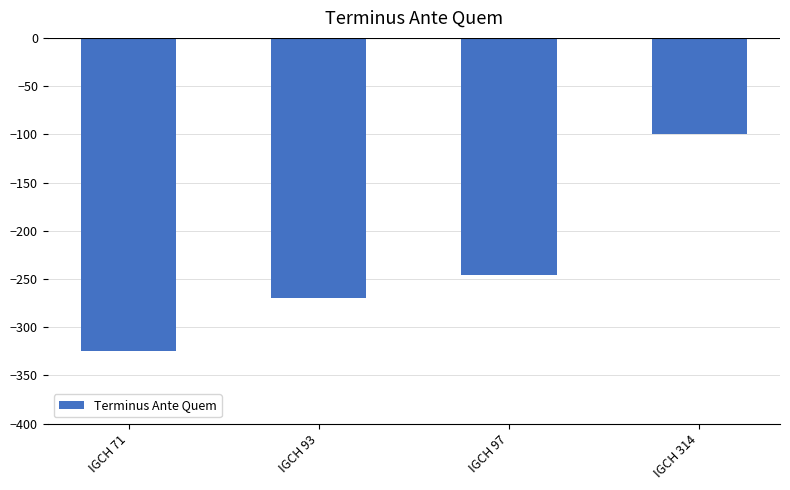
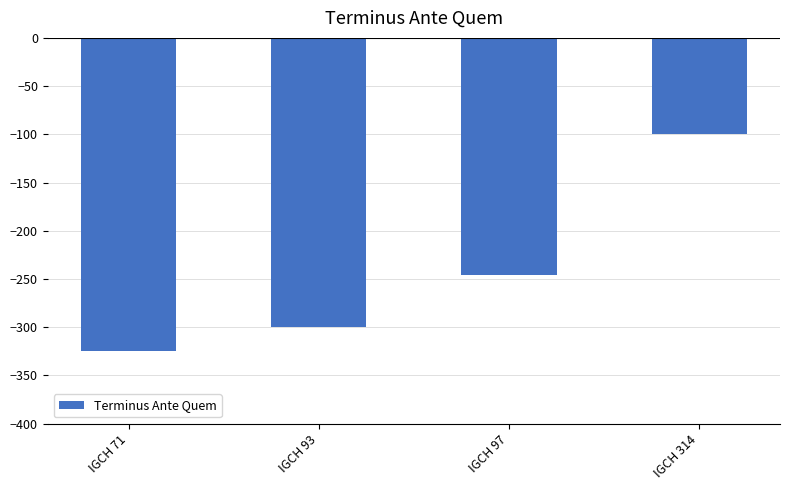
  {
    "IGCH 71": -330,
-   "IGCH 93": -270,
+   "IGCH 93": -300,
    "IGCH 97": -250,
    "IGCH 314": -100
  }
